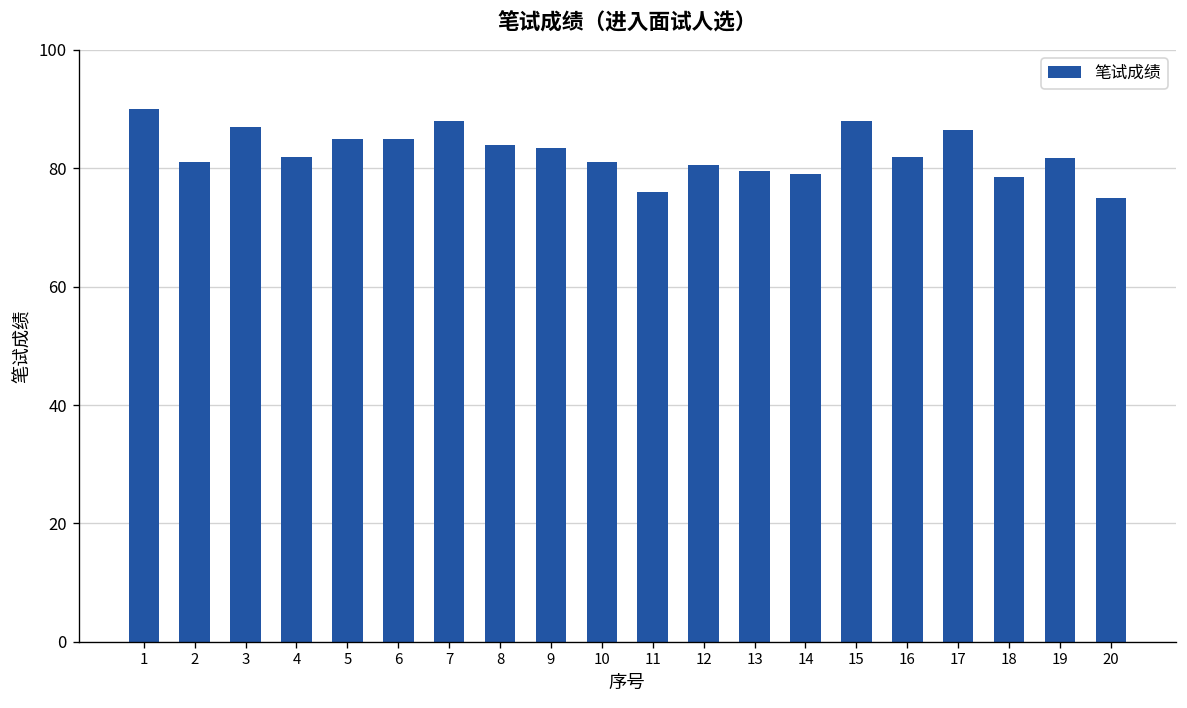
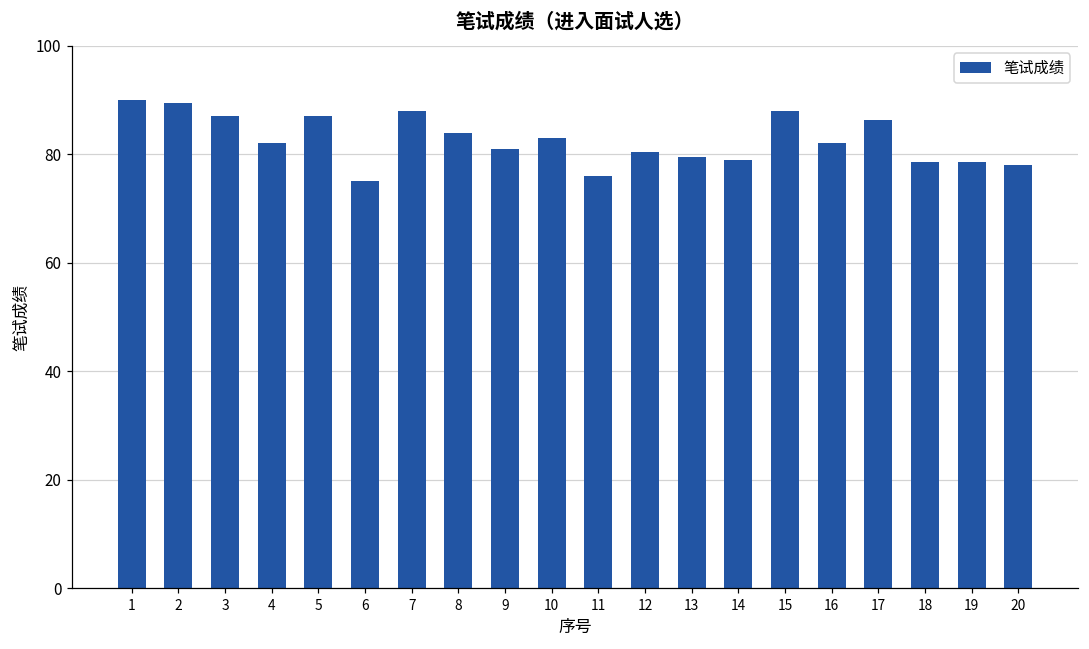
  {
    "1": 90,
-   "2": 81,
+   "2": 90,
    "3": 87,
    "4": 82,
-   "5": 85,
-   "6": 85,
+   "5": 87,
+   "6": 75,
    "7": 88,
    "8": 84,
-   "9": 84,
-   "10": 81,
+   "9": 81,
+   "10": 83,
    "11": 76,
    "12": 81,
    "13": 80,
    "14": 79,
    "15": 88,
    "16": 82,
    "17": 86,
    "18": 79,
-   "19": 82,
-   "20": 75
+   "19": 79,
+   "20": 78
  }
